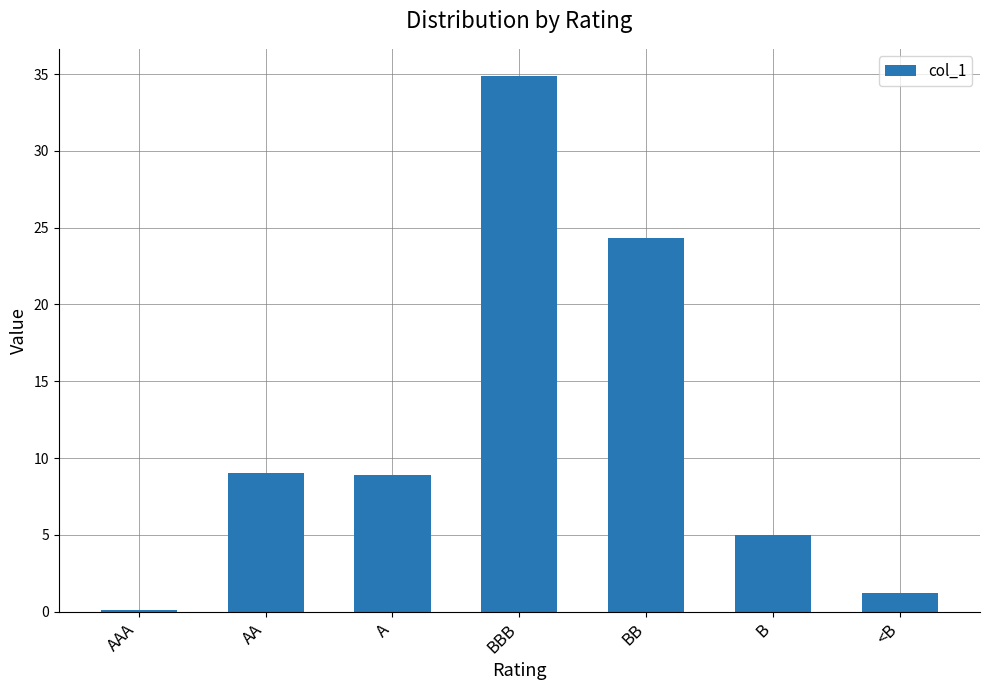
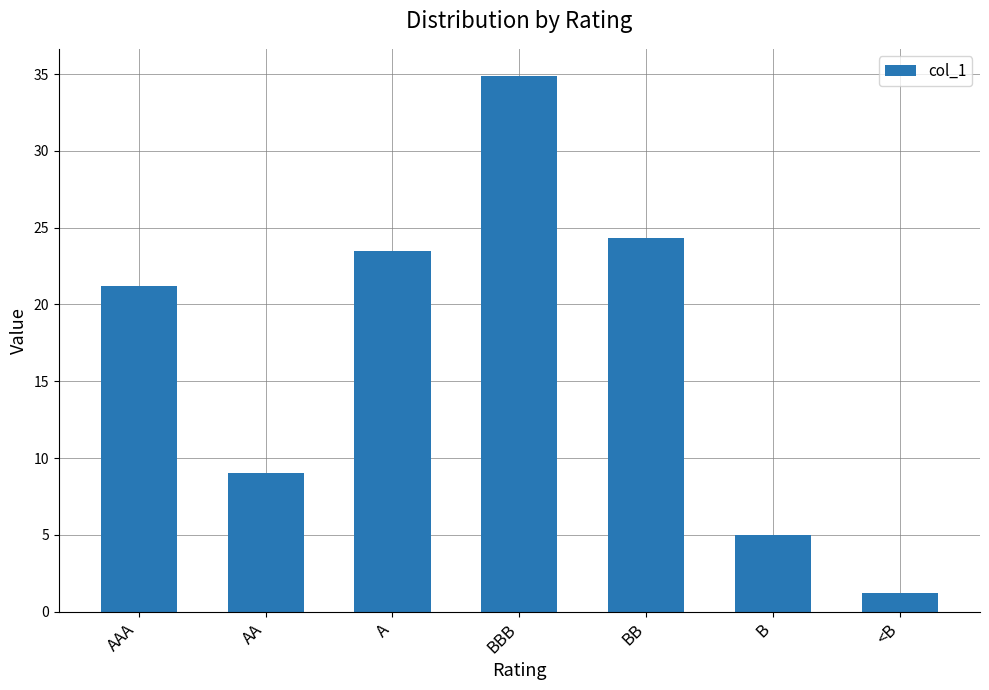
  {
-   "AAA": 0.1,
+   "AAA": 21.2,
    "AA": 9.0,
-   "A": 8.9,
+   "A": 23.5,
    "BBB": 34.9,
    "BB": 24.3,
    "B": 5.0,
    "<B": 1.2
  }
